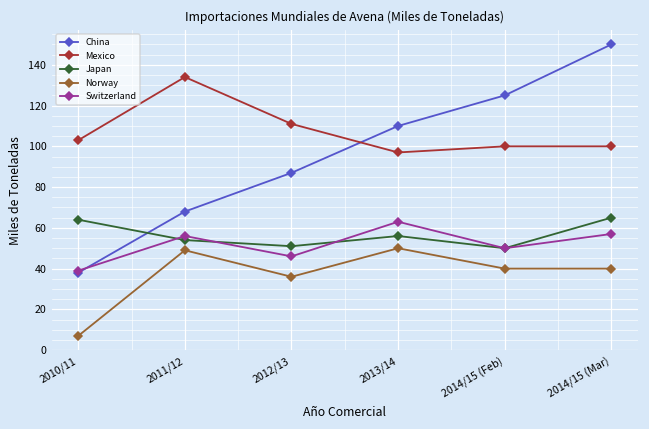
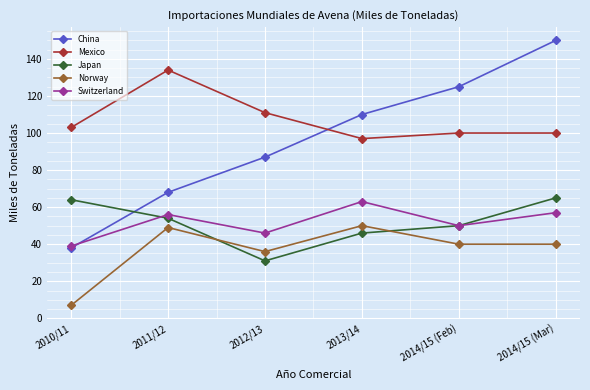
  {
    "China": {
      "2011/12": 68,
      "2012/13": 87,
      "2013/14": 110,
      "2014/15 (Feb)": 125,
      "2014/15 (Mar)": 150
    },
    "Japan": {
      "2010/11": 64,
      "2011/12": 54,
-     "2012/13": 51,
-     "2013/14": 56,
+     "2012/13": 31,
+     "2013/14": 46,
      "2014/15 (Mar)": 65
    },
    "Switzerland": {
      "2011/12": 56,
      "2012/13": 46,
      "2013/14": 63,
      "2014/15 (Mar)": 57
    }
  }
